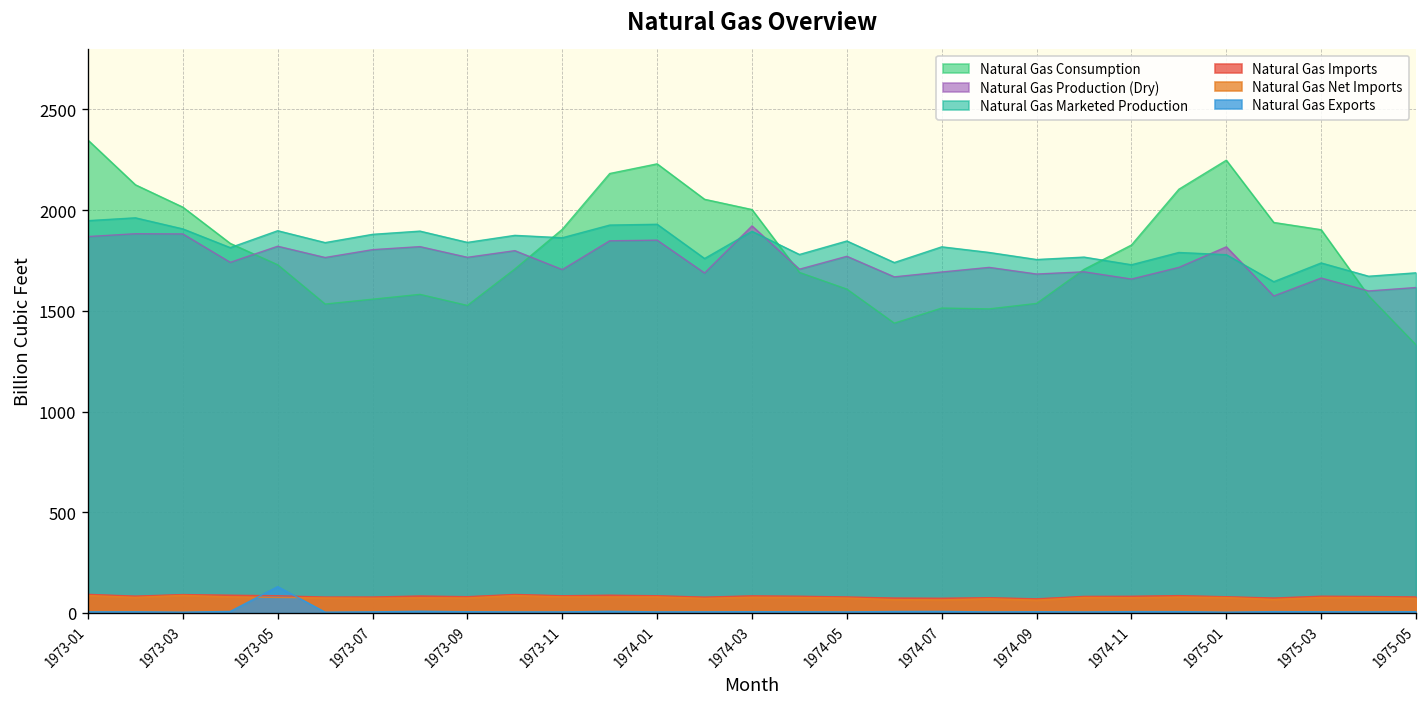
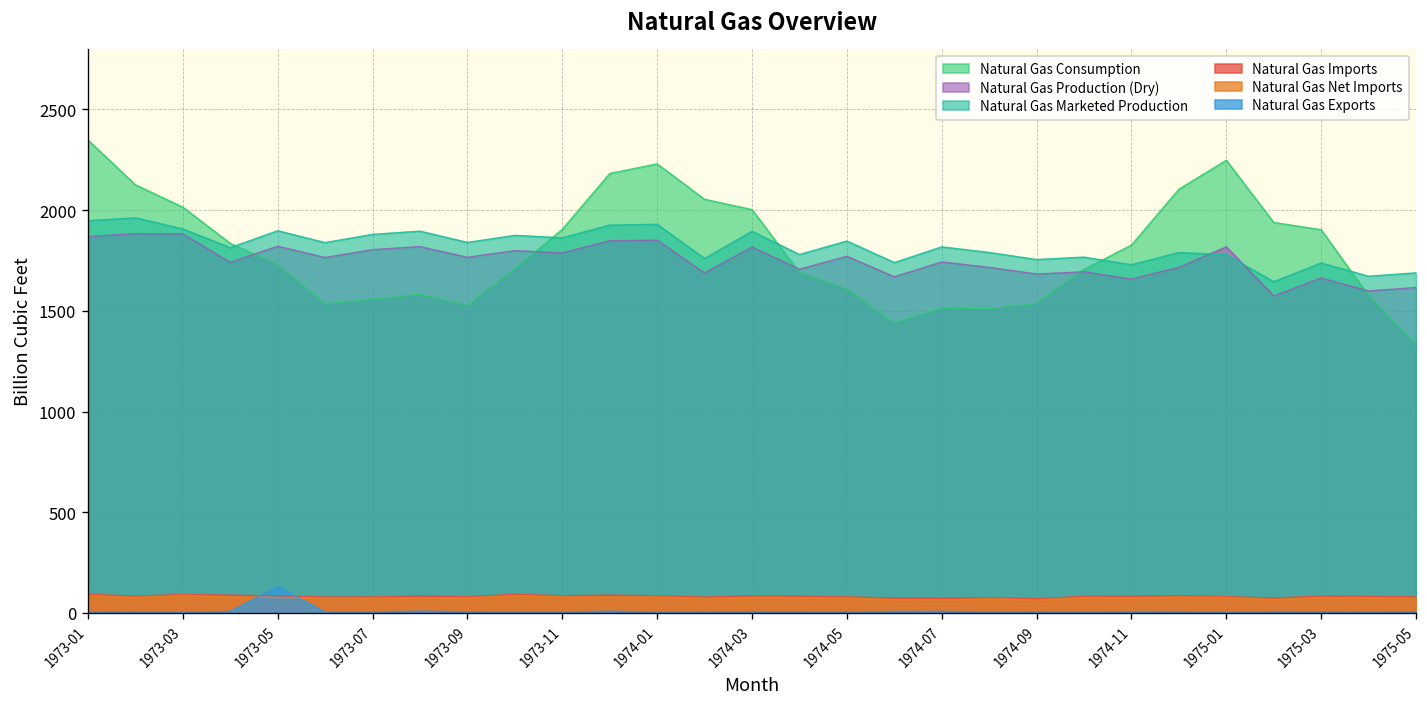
  {
    "Natural Gas Production (Dry)": {
      "1973-01": 1870,
      "1973-03": 1880,
      "1973-05": 1820,
      "1973-07": 1800,
      "1973-09": 1770,
-     "1973-11": 1710,
+     "1973-11": 1790,
      "1974-01": 1850,
-     "1974-03": 1920,
+     "1974-03": 1820,
      "1974-05": 1770,
-     "1974-07": 1690,
+     "1974-07": 1740,
      "1974-09": 1680,
      "1974-11": 1660,
      "1975-01": 1820,
      "1975-03": 1660,
      "1975-05": 1620
    },
    "Natural Gas Exports": {
      "1973-01": 10,
      "1973-03": 0,
      "1973-05": 130,
      "1973-07": 10,
      "1973-09": 10,
      "1973-11": 10,
      "1974-01": 10,
      "1974-03": 10,
      "1974-05": 10,
      "1974-07": 10,
      "1974-09": 10,
      "1974-11": 10,
      "1975-01": 0,
      "1975-03": 10,
      "1975-05": 10
    }
  }
